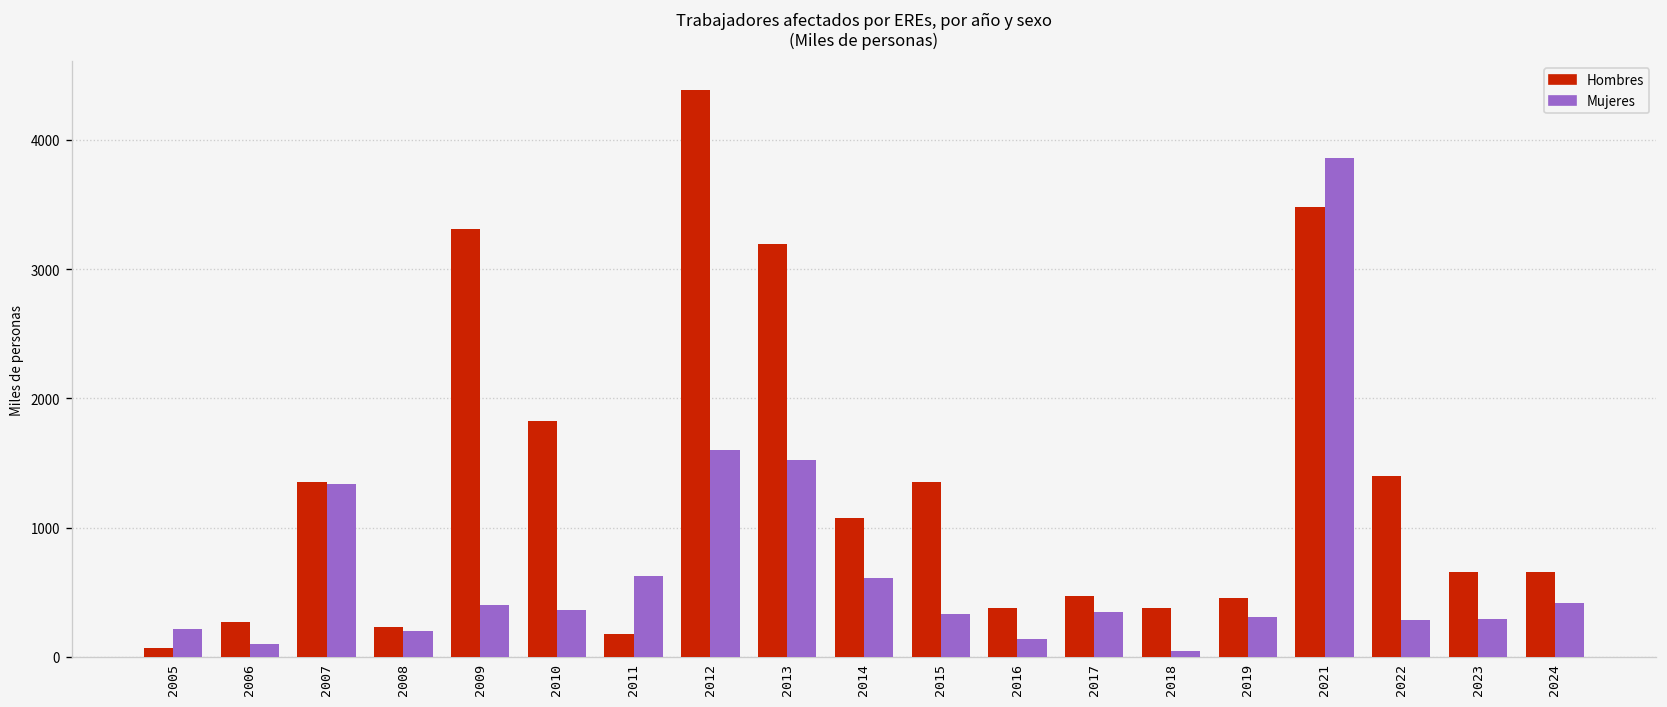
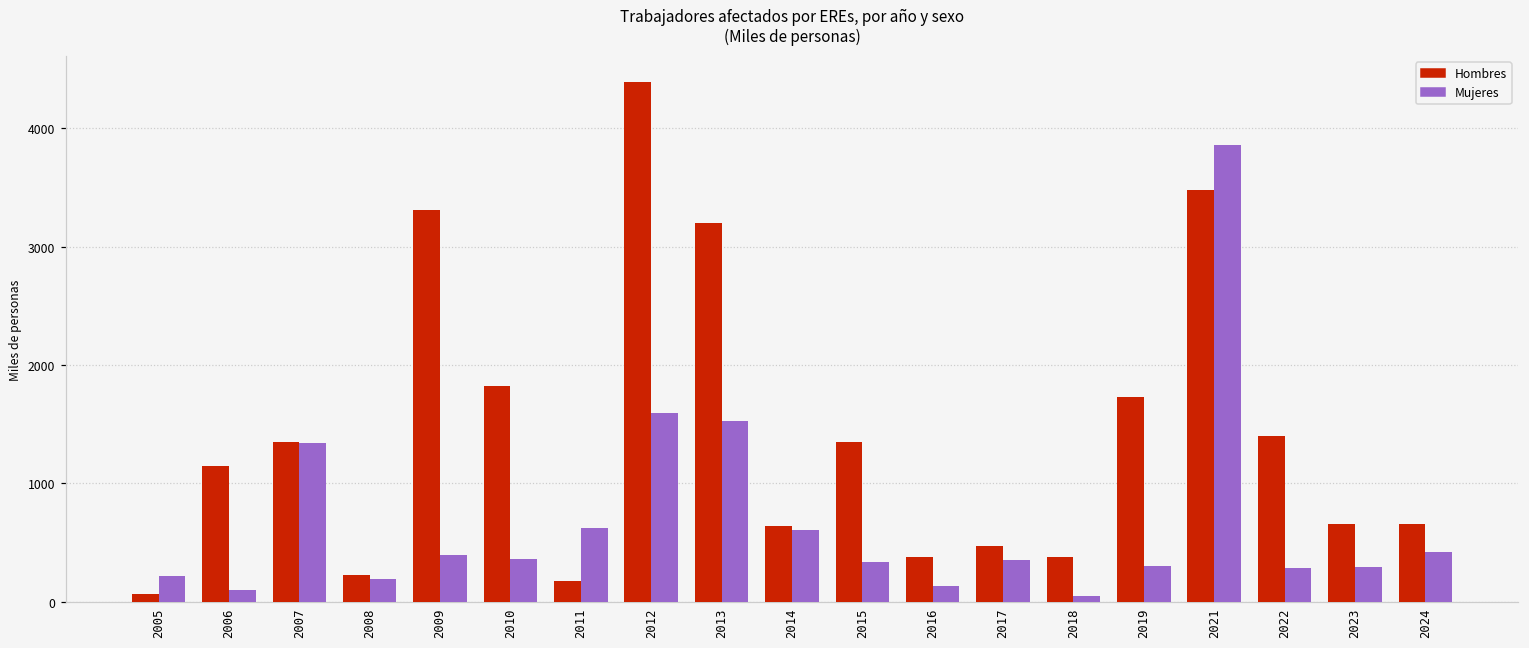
  {
    "Hombres": {
      "2005": 70,
-     "2006": 270,
+     "2006": 1150,
      "2007": 1350,
      "2008": 230,
      "2009": 3310,
      "2010": 1830,
      "2011": 180,
      "2012": 4390,
      "2013": 3200,
-     "2014": 1070,
+     "2014": 640,
      "2015": 1350,
      "2016": 380,
      "2017": 470,
      "2018": 380,
-     "2019": 460,
+     "2019": 1730,
      "2021": 3480,
      "2022": 1400,
      "2023": 660,
      "2024": 660
    },
    "Mujeres": {
      "2005": 220,
      "2006": 100,
      "2007": 1340,
      "2008": 200,
      "2009": 400,
      "2010": 360,
      "2011": 630,
      "2012": 1600,
      "2013": 1530,
      "2014": 610,
      "2015": 330,
      "2016": 140,
      "2017": 350,
      "2018": 50,
      "2019": 300,
      "2021": 3860,
      "2022": 290,
      "2023": 290,
      "2024": 420
    }
  }
